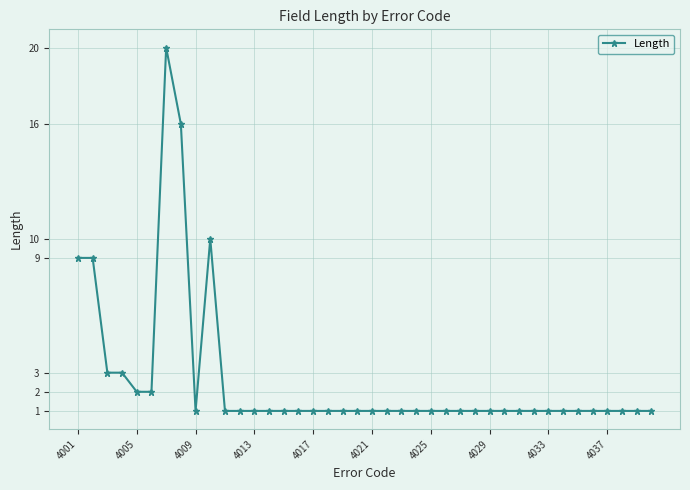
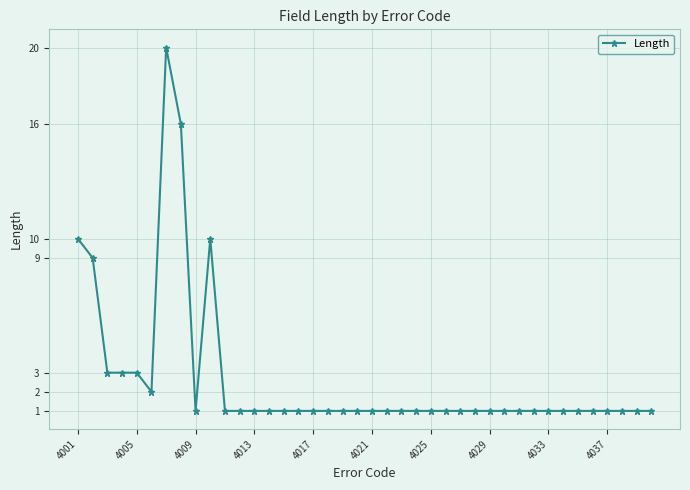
  {
-   "4001": 9,
-   "4005": 2,
+   "4001": 10,
+   "4005": 3,
    "4009": 1,
    "4013": 1,
    "4017": 1,
    "4021": 1,
    "4025": 1,
    "4029": 1,
    "4033": 1,
    "4037": 1
  }
